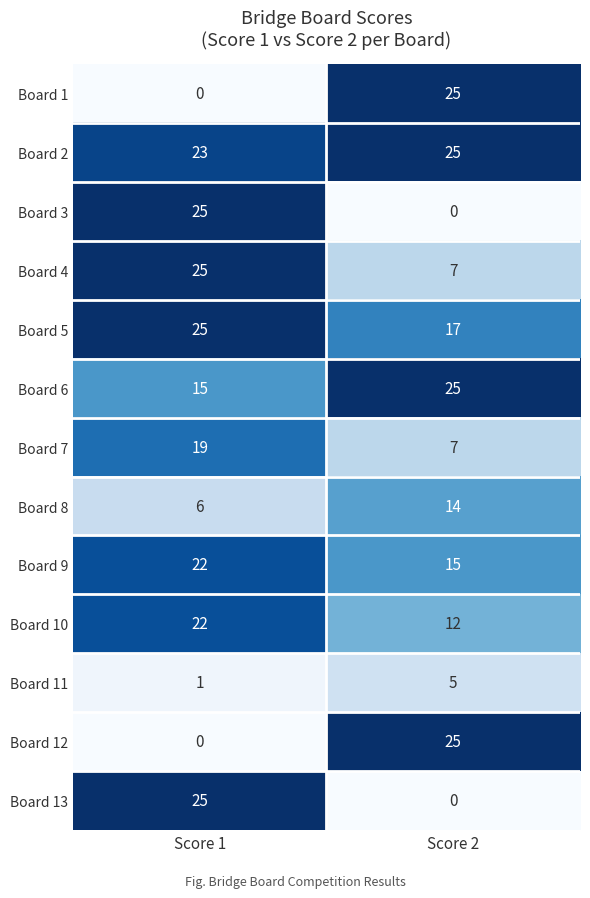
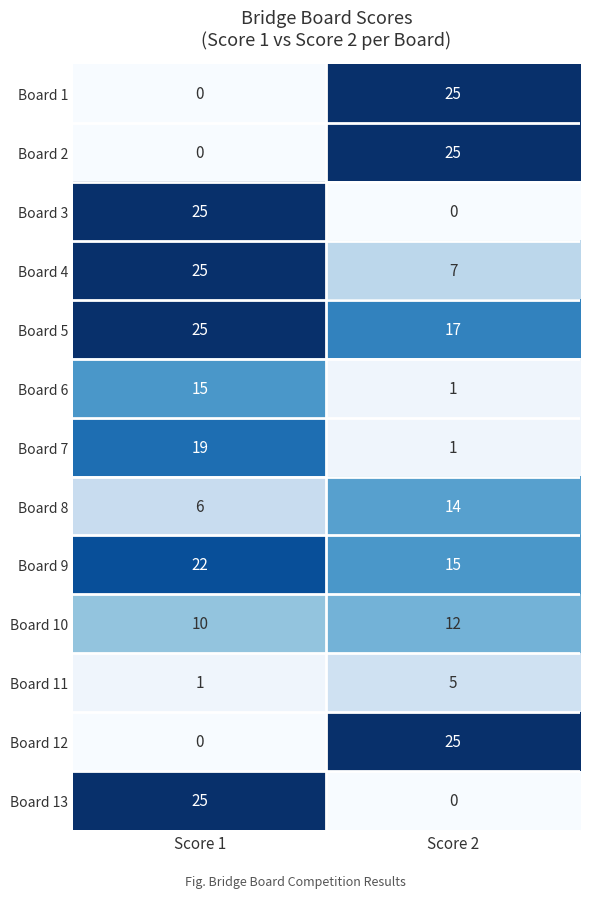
  {
    "Board 1": {
      "Score 1": 0,
      "Score 2": 25
    },
    "Board 2": {
-     "Score 1": 23,
+     "Score 1": 0,
      "Score 2": 25
    },
    "Board 3": {
      "Score 1": 25,
      "Score 2": 0
    },
    "Board 4": {
      "Score 1": 25,
      "Score 2": 7
    },
    "Board 5": {
      "Score 1": 25,
      "Score 2": 17
    },
    "Board 6": {
      "Score 1": 15,
-     "Score 2": 25
+     "Score 2": 1
    },
    "Board 7": {
      "Score 1": 19,
-     "Score 2": 7
+     "Score 2": 1
    },
    "Board 8": {
      "Score 1": 6,
      "Score 2": 14
    },
    "Board 9": {
      "Score 1": 22,
      "Score 2": 15
    },
    "Board 10": {
-     "Score 1": 22,
+     "Score 1": 10,
      "Score 2": 12
    },
    "Board 11": {
      "Score 1": 1,
      "Score 2": 5
    },
    "Board 12": {
      "Score 1": 0,
      "Score 2": 25
    },
    "Board 13": {
      "Score 1": 25,
      "Score 2": 0
    }
  }
